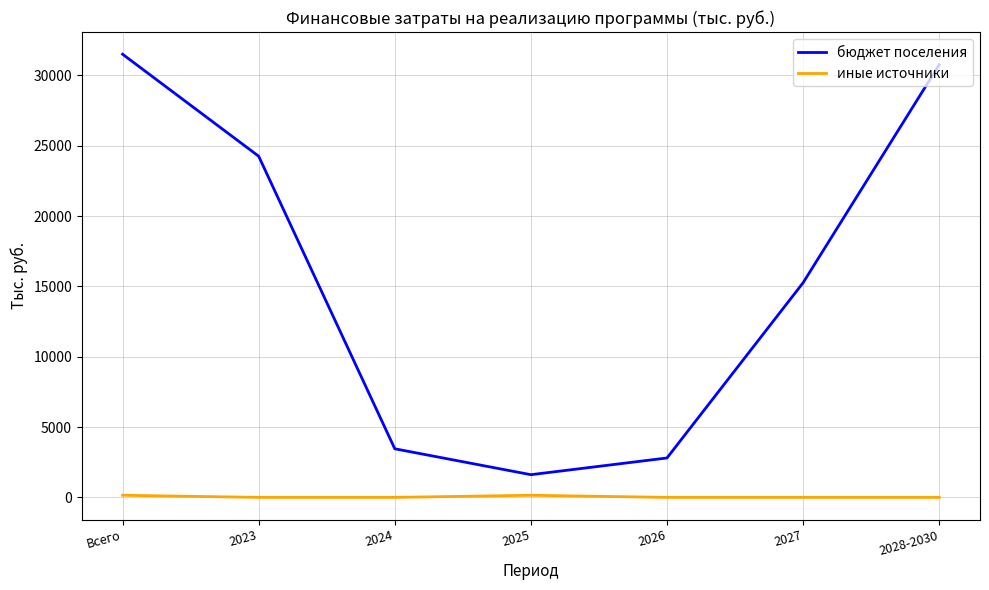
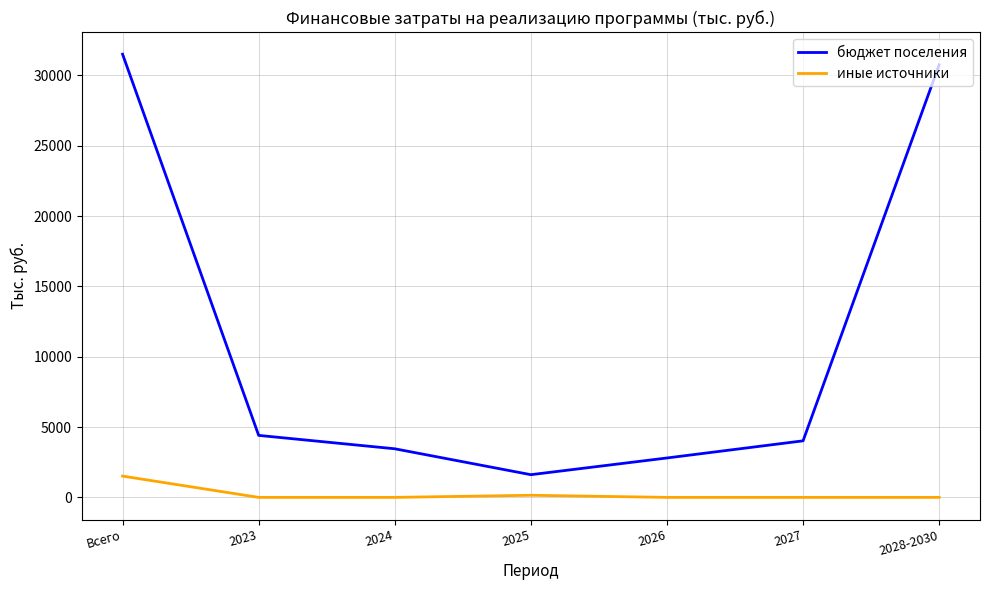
  {
    "бюджет поселения": {
      "Всего": 31500,
-     "2023": 24200,
+     "2023": 4400,
      "2024": 3500,
      "2025": 1600,
      "2026": 2800,
-     "2027": 15300
+     "2027": 4000
    },
    "иные источники": {
-     "Всего": 200,
+     "Всего": 1500,
      "2023": 0,
      "2024": 0,
      "2025": 200,
      "2026": 0,
      "2027": 0,
      "2028-2030": 0
    }
  }
